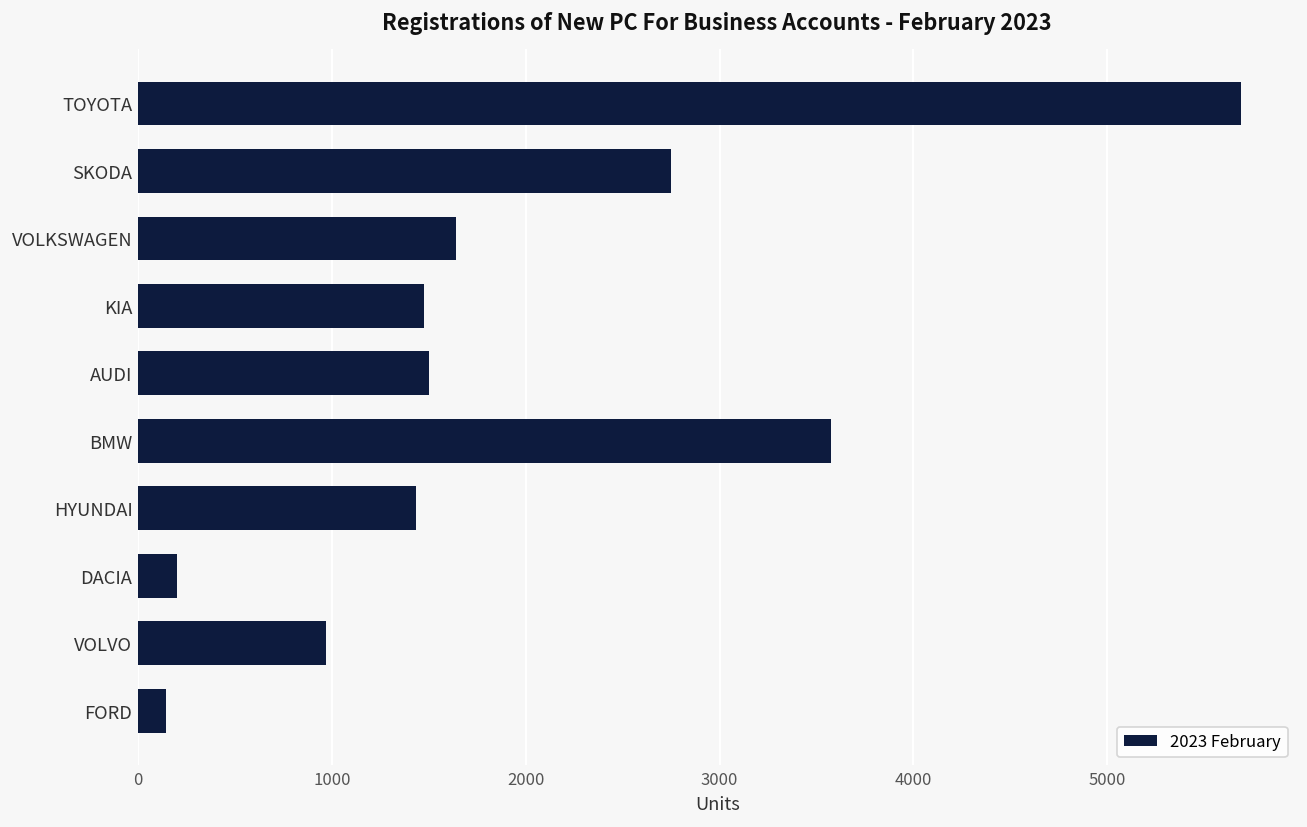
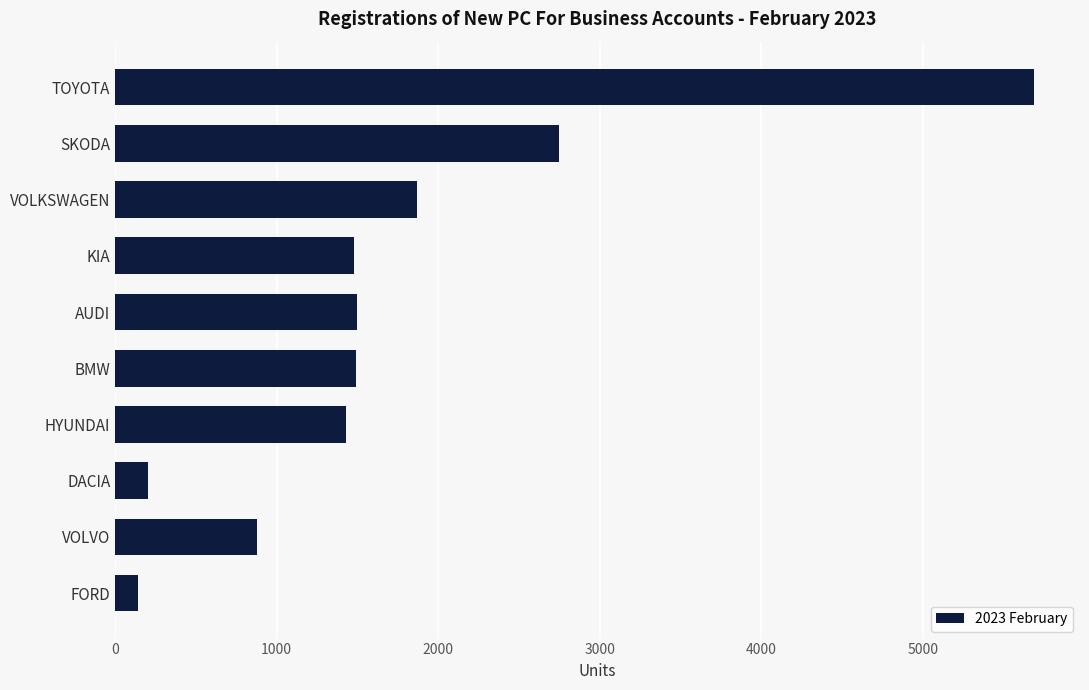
  {
    "TOYOTA": 5690,
    "SKODA": 2750,
-   "VOLKSWAGEN": 1640,
+   "VOLKSWAGEN": 1870,
    "KIA": 1480,
    "AUDI": 1500,
-   "BMW": 3580,
+   "BMW": 1490,
    "HYUNDAI": 1430,
    "DACIA": 200,
-   "VOLVO": 970,
+   "VOLVO": 880,
    "FORD": 140
  }
